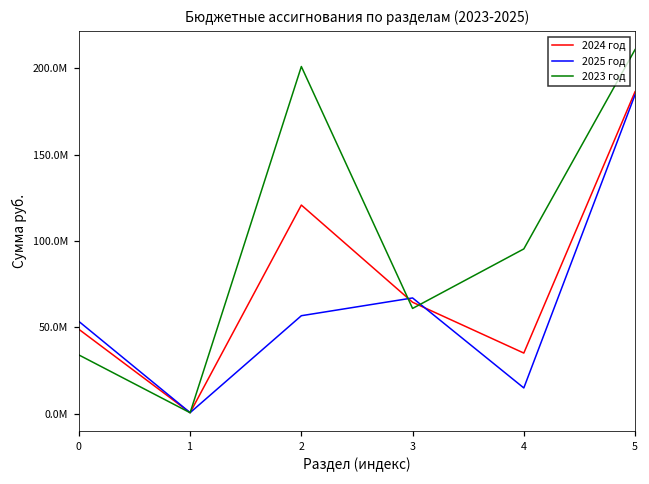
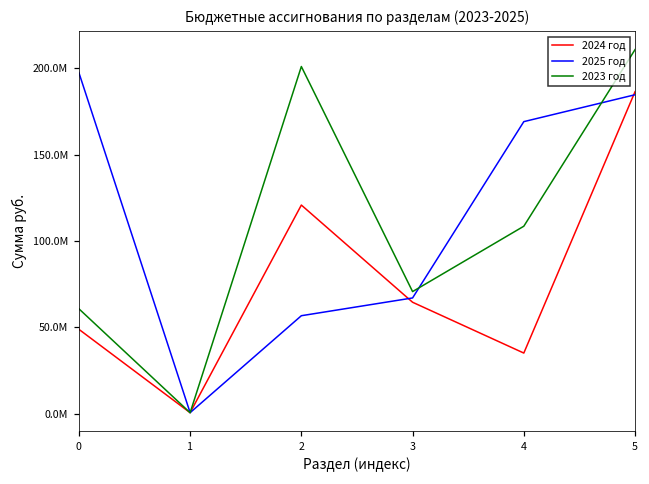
  {
    "2024 год": {
      "0": 49000000,
      "2": 121000000,
      "3": 65000000,
      "4": 35000000,
      "5": 186000000
    },
    "2025 год": {
-     "0": 53000000,
+     "0": 197000000,
      "2": 57000000,
      "3": 67000000,
-     "4": 15000000,
+     "4": 169000000,
      "5": 185000000
    },
    "2023 год": {
-     "0": 34000000,
+     "0": 61000000,
      "2": 201000000,
-     "3": 61000000,
-     "4": 95000000,
+     "3": 71000000,
+     "4": 109000000,
      "5": 211000000
    }
  }
